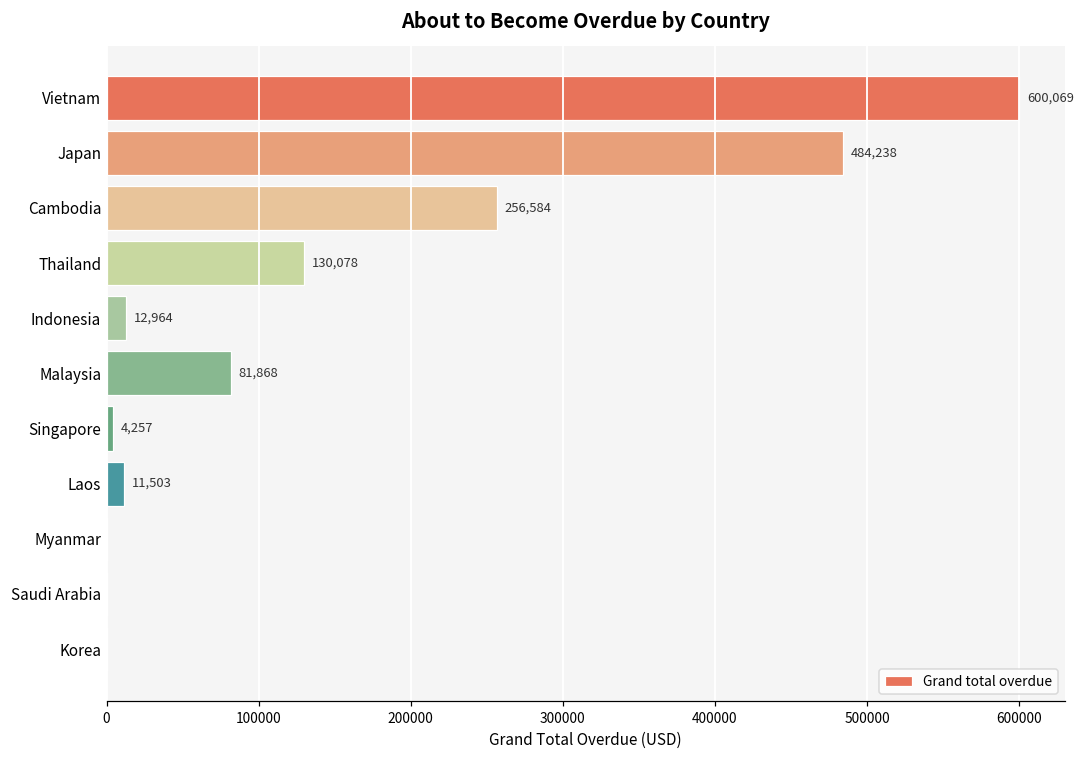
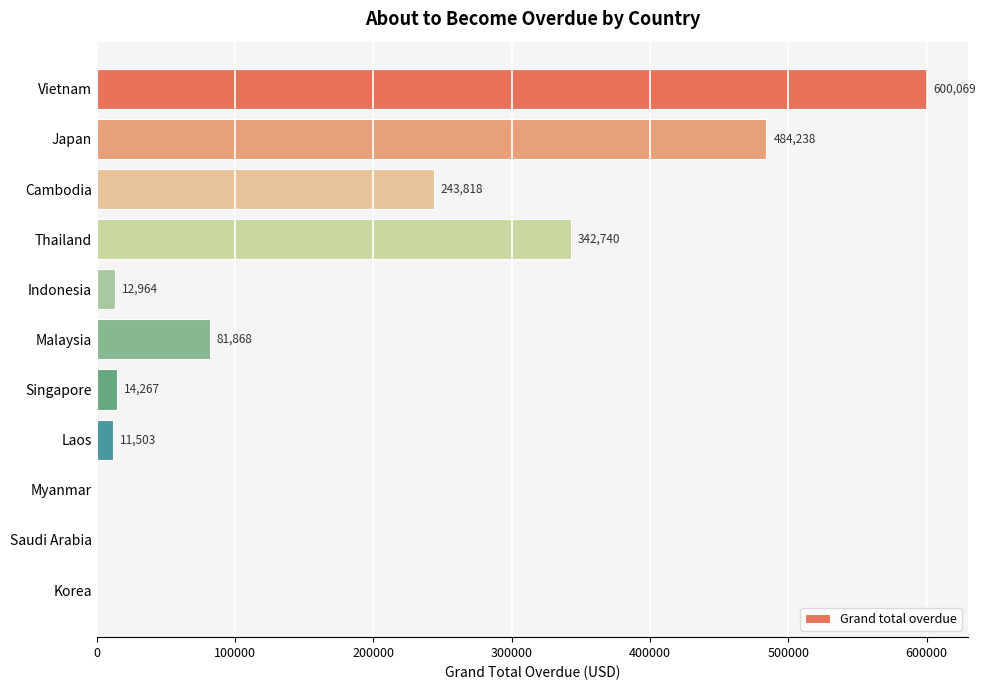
  {
    "Vietnam": "600,069",
    "Japan": "484,238",
-   "Cambodia": "256,584",
-   "Thailand": "130,078",
+   "Cambodia": "243,818",
+   "Thailand": "342,740",
    "Indonesia": "12,964",
    "Malaysia": "81,868",
-   "Singapore": "4,257",
+   "Singapore": "14,267",
    "Laos": "11,503"
  }
